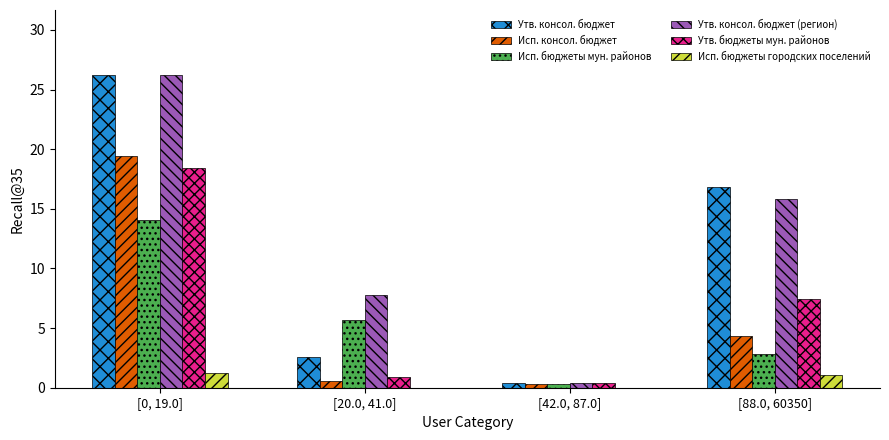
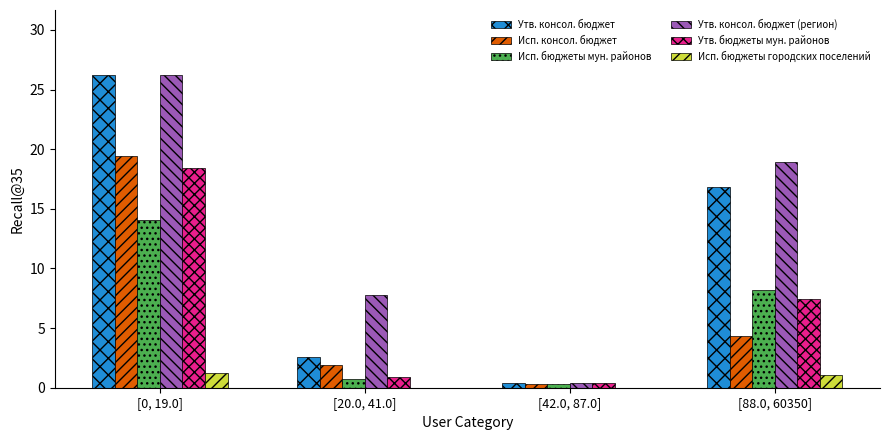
  {
    "Утв. консол. бюджет": {
      "[0, 19.0]": 26.2,
      "[20.0, 41.0]": 2.6,
      "[42.0, 87.0]": 0.4,
      "[88.0, 60350]": 16.8
    },
    "Исп. консол. бюджет": {
      "[0, 19.0]": 19.4,
-     "[20.0, 41.0]": 0.6,
+     "[20.0, 41.0]": 1.9,
      "[42.0, 87.0]": 0.3,
      "[88.0, 60350]": 4.4
    },
    "Исп. бюджеты мун. районов": {
      "[0, 19.0]": 14.1,
-     "[20.0, 41.0]": 5.7,
+     "[20.0, 41.0]": 0.7,
      "[42.0, 87.0]": 0.3,
-     "[88.0, 60350]": 2.8
+     "[88.0, 60350]": 8.2
    },
    "Утв. консол. бюджет (регион)": {
      "[0, 19.0]": 26.2,
      "[20.0, 41.0]": 7.7,
      "[42.0, 87.0]": 0.4,
-     "[88.0, 60350]": 15.9
+     "[88.0, 60350]": 18.9
    },
    "Утв. бюджеты мун. районов": {
      "[0, 19.0]": 18.5,
      "[20.0, 41.0]": 0.9,
      "[42.0, 87.0]": 0.4,
      "[88.0, 60350]": 7.4
    },
    "Исп. бюджеты городских поселений": {
      "[0, 19.0]": 1.3,
      "[20.0, 41.0]": 0.0,
      "[42.0, 87.0]": 0.0,
      "[88.0, 60350]": 1.1
    }
  }
